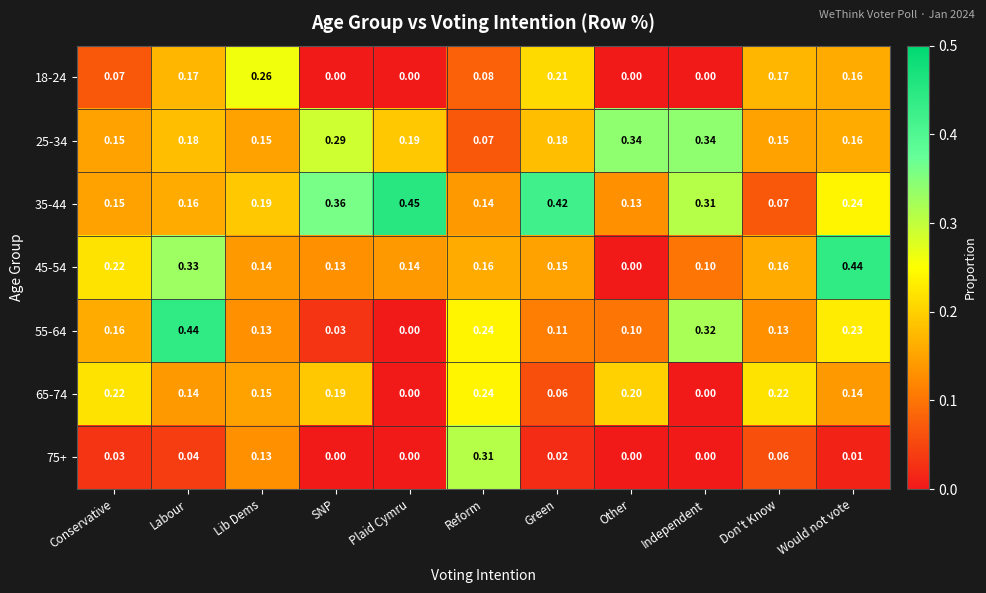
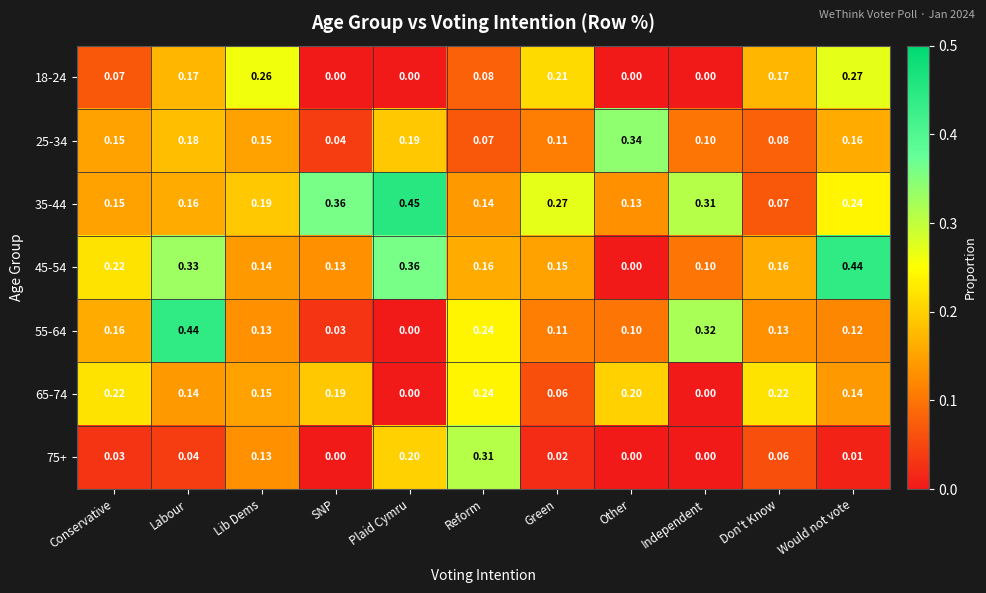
  {
    "18-24": {
      "Conservative": 0.07,
      "Labour": 0.17,
      "Lib Dems": 0.26,
      "SNP": 0.00,
      "Plaid Cymru": 0.00,
      "Reform": 0.08,
      "Green": 0.21,
      "Other": 0.00,
      "Independent": 0.00,
      "Don't Know": 0.17,
-     "Would not vote": 0.16
+     "Would not vote": 0.27
    },
    "25-34": {
      "Conservative": 0.15,
      "Labour": 0.18,
      "Lib Dems": 0.15,
-     "SNP": 0.29,
+     "SNP": 0.04,
      "Plaid Cymru": 0.19,
      "Reform": 0.07,
-     "Green": 0.18,
+     "Green": 0.11,
      "Other": 0.34,
-     "Independent": 0.34,
-     "Don't Know": 0.15,
+     "Independent": 0.10,
+     "Don't Know": 0.08,
      "Would not vote": 0.16
    },
    "35-44": {
      "Conservative": 0.15,
      "Labour": 0.16,
      "Lib Dems": 0.19,
      "SNP": 0.36,
      "Plaid Cymru": 0.45,
      "Reform": 0.14,
-     "Green": 0.42,
+     "Green": 0.27,
      "Other": 0.13,
      "Independent": 0.31,
      "Don't Know": 0.07,
      "Would not vote": 0.24
    },
    "45-54": {
      "Conservative": 0.22,
      "Labour": 0.33,
      "Lib Dems": 0.14,
      "SNP": 0.13,
-     "Plaid Cymru": 0.14,
+     "Plaid Cymru": 0.36,
      "Reform": 0.16,
      "Green": 0.15,
      "Other": 0.00,
      "Independent": 0.10,
      "Don't Know": 0.16,
      "Would not vote": 0.44
    },
    "55-64": {
      "Conservative": 0.16,
      "Labour": 0.44,
      "Lib Dems": 0.13,
      "SNP": 0.03,
      "Plaid Cymru": 0.00,
      "Reform": 0.24,
      "Green": 0.11,
      "Other": 0.10,
      "Independent": 0.32,
      "Don't Know": 0.13,
-     "Would not vote": 0.23
+     "Would not vote": 0.12
    },
    "65-74": {
      "Conservative": 0.22,
      "Labour": 0.14,
      "Lib Dems": 0.15,
      "SNP": 0.19,
      "Plaid Cymru": 0.00,
      "Reform": 0.24,
      "Green": 0.06,
      "Other": 0.20,
      "Independent": 0.00,
      "Don't Know": 0.22,
      "Would not vote": 0.14
    },
    "75+": {
      "Conservative": 0.03,
      "Labour": 0.04,
      "Lib Dems": 0.13,
      "SNP": 0.00,
-     "Plaid Cymru": 0.00,
+     "Plaid Cymru": 0.20,
      "Reform": 0.31,
      "Green": 0.02,
      "Other": 0.00,
      "Independent": 0.00,
      "Don't Know": 0.06,
      "Would not vote": 0.01
    }
  }
